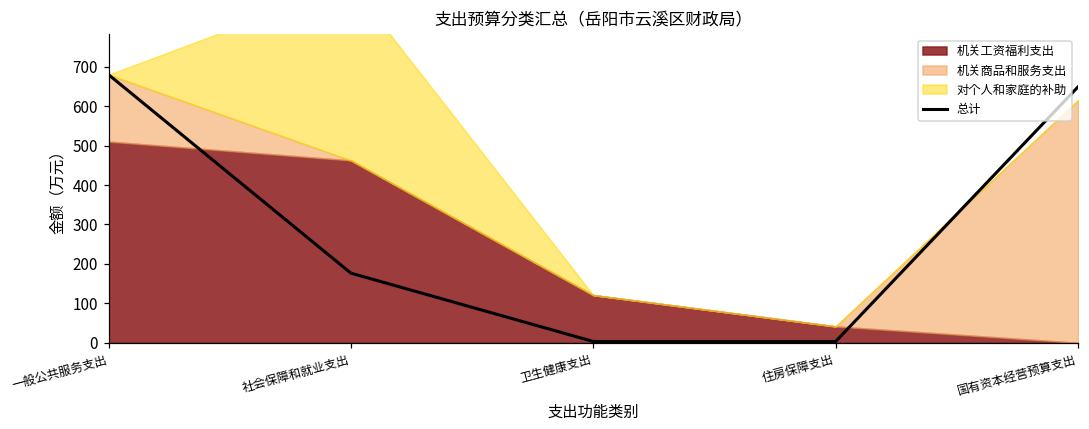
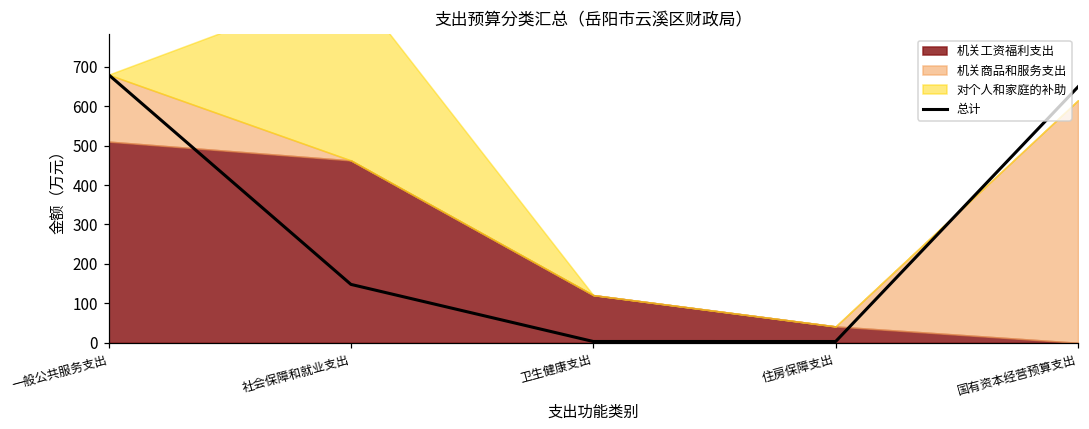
  {
    "机关工资福利支出": {
      "一般公共服务支出": 510,
      "国有资本经营预算支出": 0
    },
    "总计": {
-     "社会保障和就业支出": 180,
+     "社会保障和就业支出": 150,
      "卫生健康支出": 0,
      "住房保障支出": 0,
      "国有资本经营预算支出": 650
    }
  }
